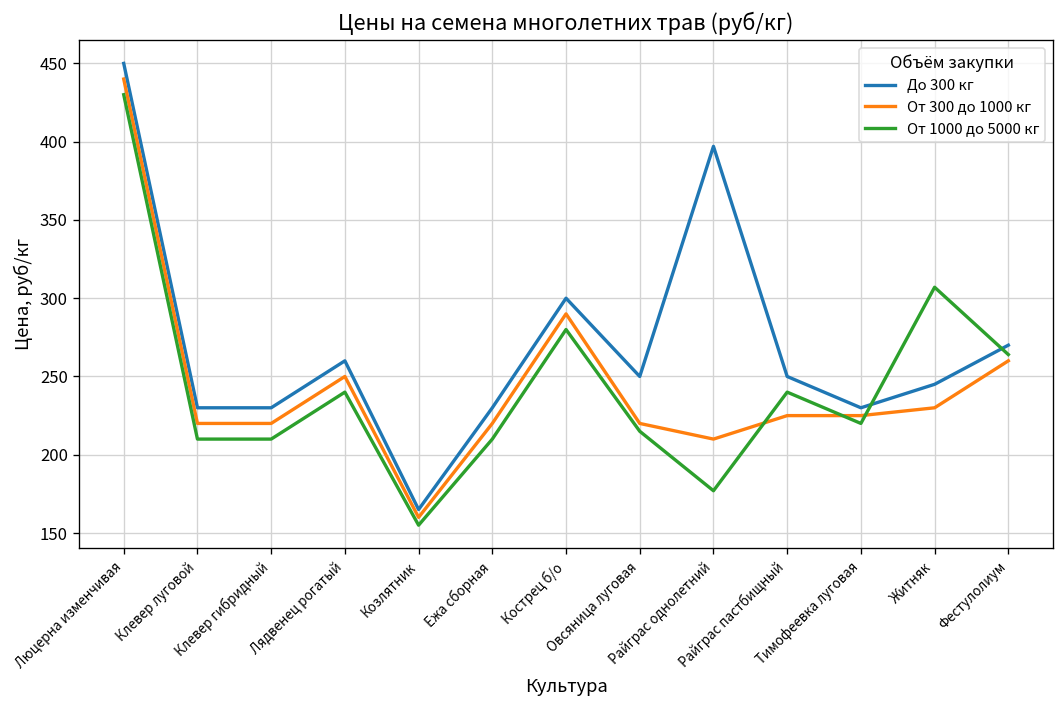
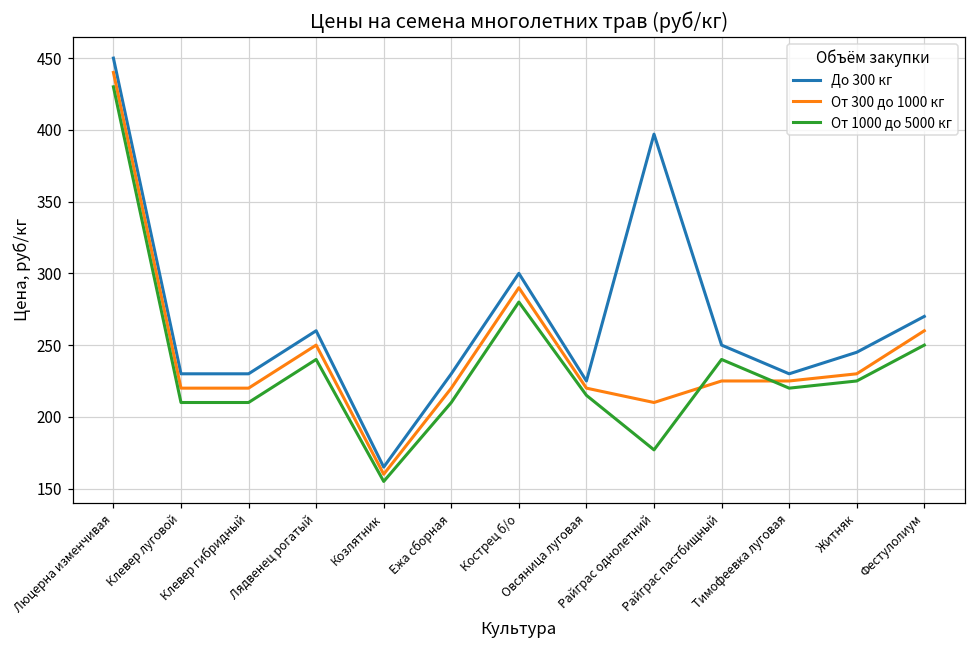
  {
    "До 300 кг": {
      "Люцерна изменчивая": 450,
      "Клевер луговой": 230,
      "Клевер гибридный": 230,
      "Лядвенец рогатый": 260,
      "Козлятник": 165,
      "Ежа сборная": 230,
      "Кострец б/о": 300,
-     "Овсяница луговая": 250,
+     "Овсяница луговая": 225,
      "Райграс однолетний": 397,
      "Райграс пастбищный": 250,
      "Тимофеевка луговая": 230,
      "Житняк": 245,
      "Фестулолиум": 270
    },
    "От 300 до 1000 кг": {
      "Люцерна изменчивая": 440,
      "Клевер луговой": 220,
      "Клевер гибридный": 220,
      "Лядвенец рогатый": 250,
      "Козлятник": 160,
      "Ежа сборная": 220,
      "Кострец б/о": 290,
      "Овсяница луговая": 220,
      "Райграс однолетний": 210,
      "Райграс пастбищный": 225,
      "Тимофеевка луговая": 225,
      "Житняк": 230,
      "Фестулолиум": 260
    },
    "От 1000 до 5000 кг": {
      "Люцерна изменчивая": 430,
      "Клевер луговой": 210,
      "Клевер гибридный": 210,
      "Лядвенец рогатый": 240,
      "Козлятник": 155,
      "Ежа сборная": 210,
      "Кострец б/о": 280,
      "Овсяница луговая": 215,
      "Райграс однолетний": 177,
      "Райграс пастбищный": 240,
      "Тимофеевка луговая": 220,
-     "Житняк": 307,
-     "Фестулолиум": 264
+     "Житняк": 225,
+     "Фестулолиум": 250
    }
  }
